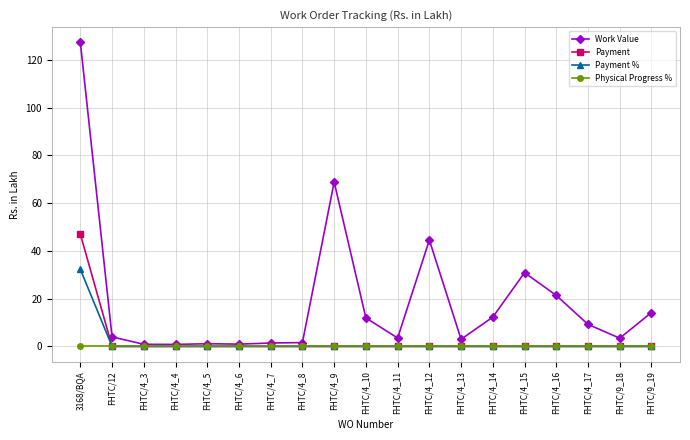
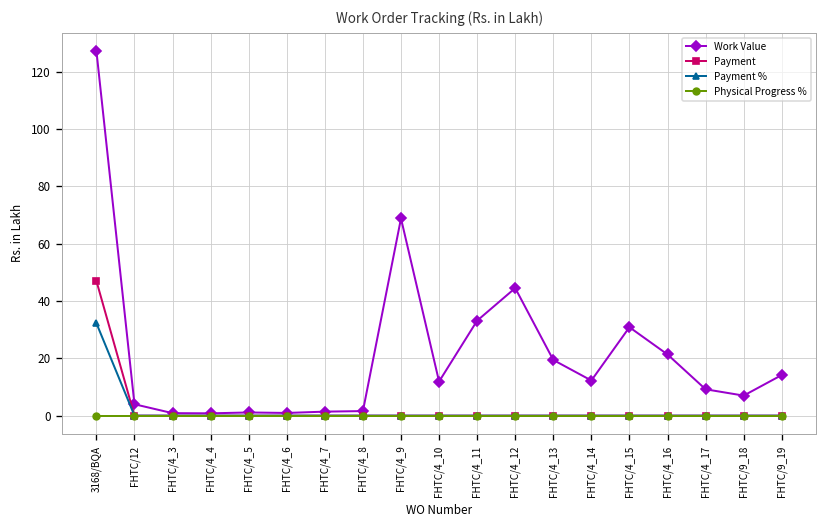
  {
    "Work Value": {
      "3168/BQA": 127,
      "FHTC/12": 4,
      "FHTC/4_5": 1,
      "FHTC/4_7": 1,
      "FHTC/4_8": 2,
      "FHTC/4_9": 69,
      "FHTC/4_10": 12,
-     "FHTC/4_11": 4,
+     "FHTC/4_11": 33,
      "FHTC/4_12": 45,
-     "FHTC/4_13": 3,
+     "FHTC/4_13": 19,
      "FHTC/4_14": 12,
      "FHTC/4_15": 31,
      "FHTC/4_16": 21,
      "FHTC/4_17": 9,
-     "FHTC/9_18": 3,
+     "FHTC/9_18": 7,
      "FHTC/9_19": 14
    },
    "Payment": {
      "3168/BQA": 47
    },
    "Payment %": {
      "3168/BQA": 32
    },
    "Physical Progress %": {
      "3168/BQA": 0
    }
  }
